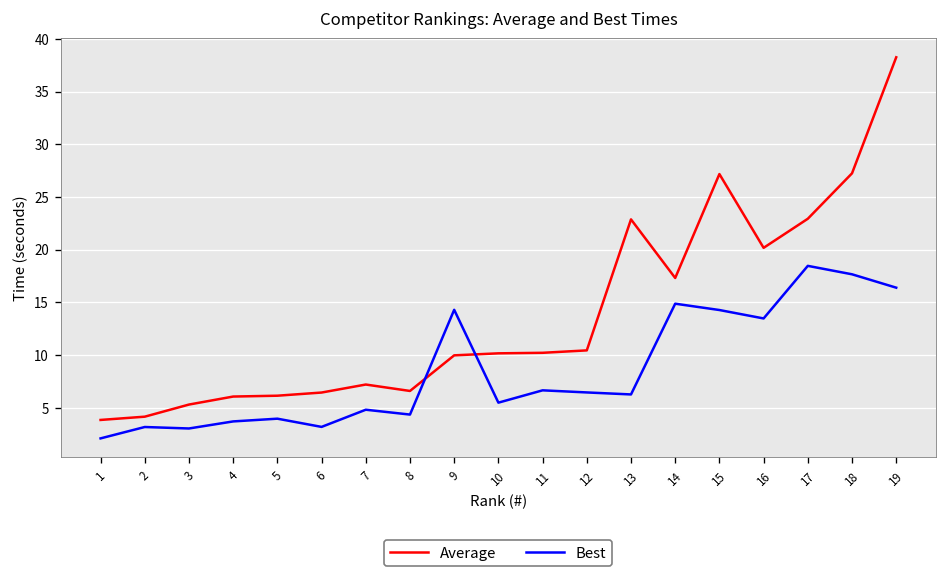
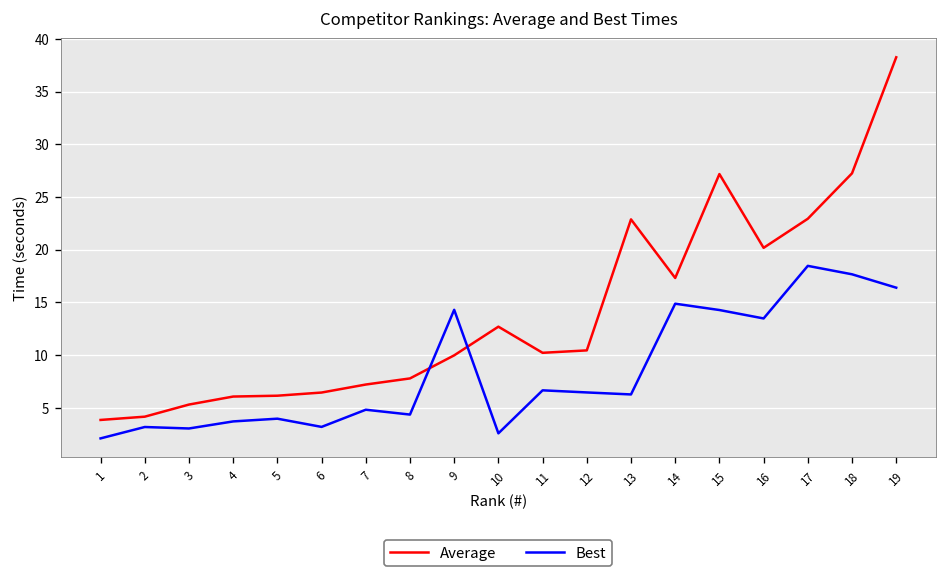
  {
    "Average": {
      "1": 4,
      "2": 4,
      "3": 5,
      "4": 6,
      "5": 6,
      "6": 6,
      "7": 7,
-     "8": 7,
+     "8": 8,
      "9": 10,
-     "10": 10,
+     "10": 13,
      "11": 10,
      "12": 10,
      "13": 23,
      "14": 17,
      "15": 27,
      "16": 20,
      "17": 23,
      "18": 27,
      "19": 38
    },
    "Best": {
      "1": 2,
      "2": 3,
      "3": 3,
      "4": 4,
      "5": 4,
      "6": 3,
      "7": 5,
      "8": 4,
      "9": 14,
-     "10": 5,
+     "10": 3,
      "11": 7,
      "12": 6,
      "13": 6,
      "14": 15,
      "15": 14,
      "16": 13,
      "17": 18,
      "18": 18,
      "19": 16
    }
  }
